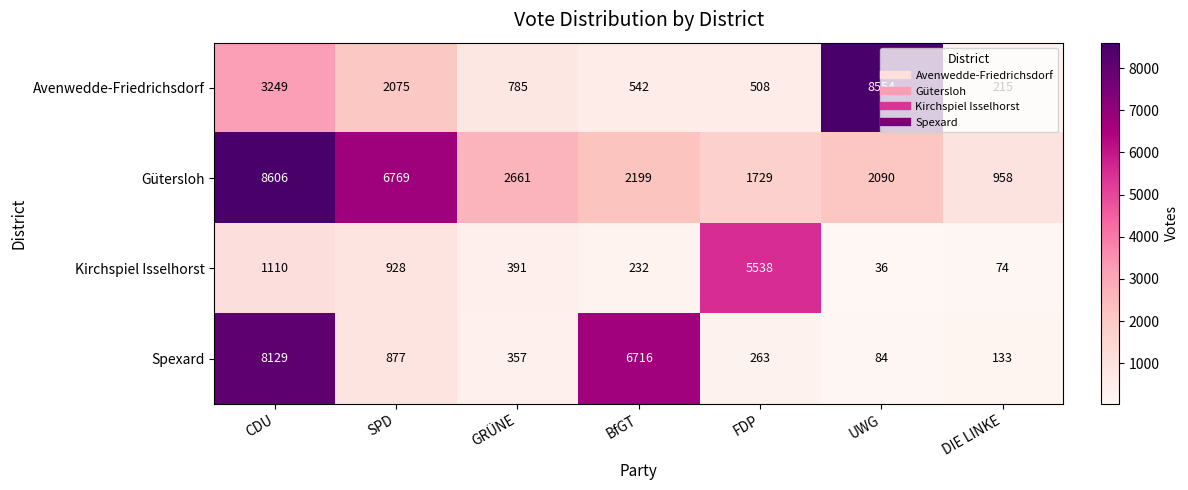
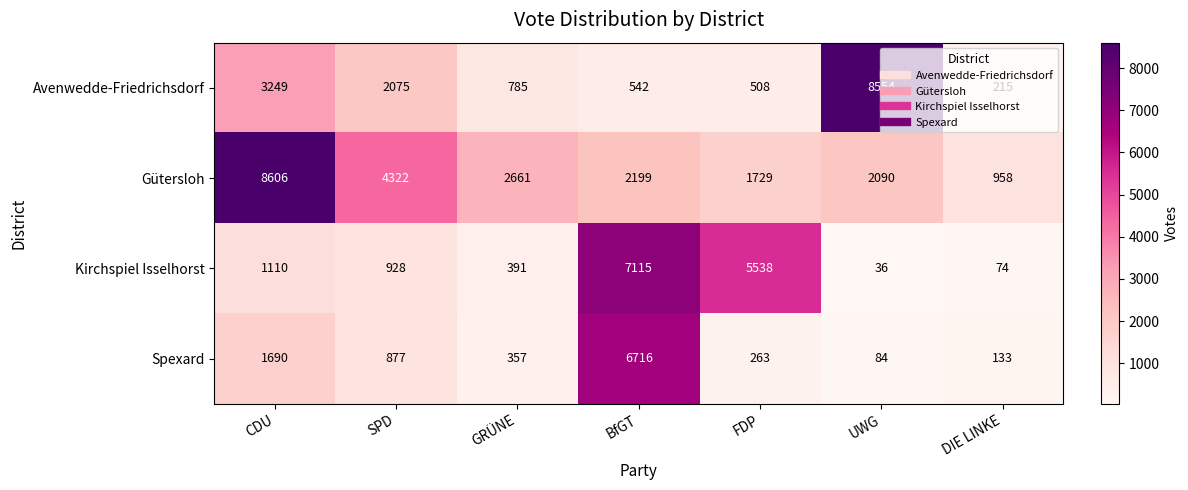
  {
    "Avenwedde-Friedrichsdorf": {
      "CDU": 3249,
      "SPD": 2075,
      "GRÜNE": 785,
      "BfGT": 542,
      "FDP": 508
    },
    "Gütersloh": {
      "CDU": 8606,
-     "SPD": 6769,
+     "SPD": 4322,
      "GRÜNE": 2661,
      "BfGT": 2199,
      "FDP": 1729,
      "UWG": 2090,
      "DIE LINKE": 958
    },
    "Kirchspiel Isselhorst": {
      "CDU": 1110,
      "SPD": 928,
      "GRÜNE": 391,
-     "BfGT": 232,
+     "BfGT": 7115,
      "FDP": 5538,
      "UWG": 36,
      "DIE LINKE": 74
    },
    "Spexard": {
-     "CDU": 8129,
+     "CDU": 1690,
      "SPD": 877,
      "GRÜNE": 357,
      "BfGT": 6716,
      "FDP": 263,
      "UWG": 84,
      "DIE LINKE": 133
    }
  }
